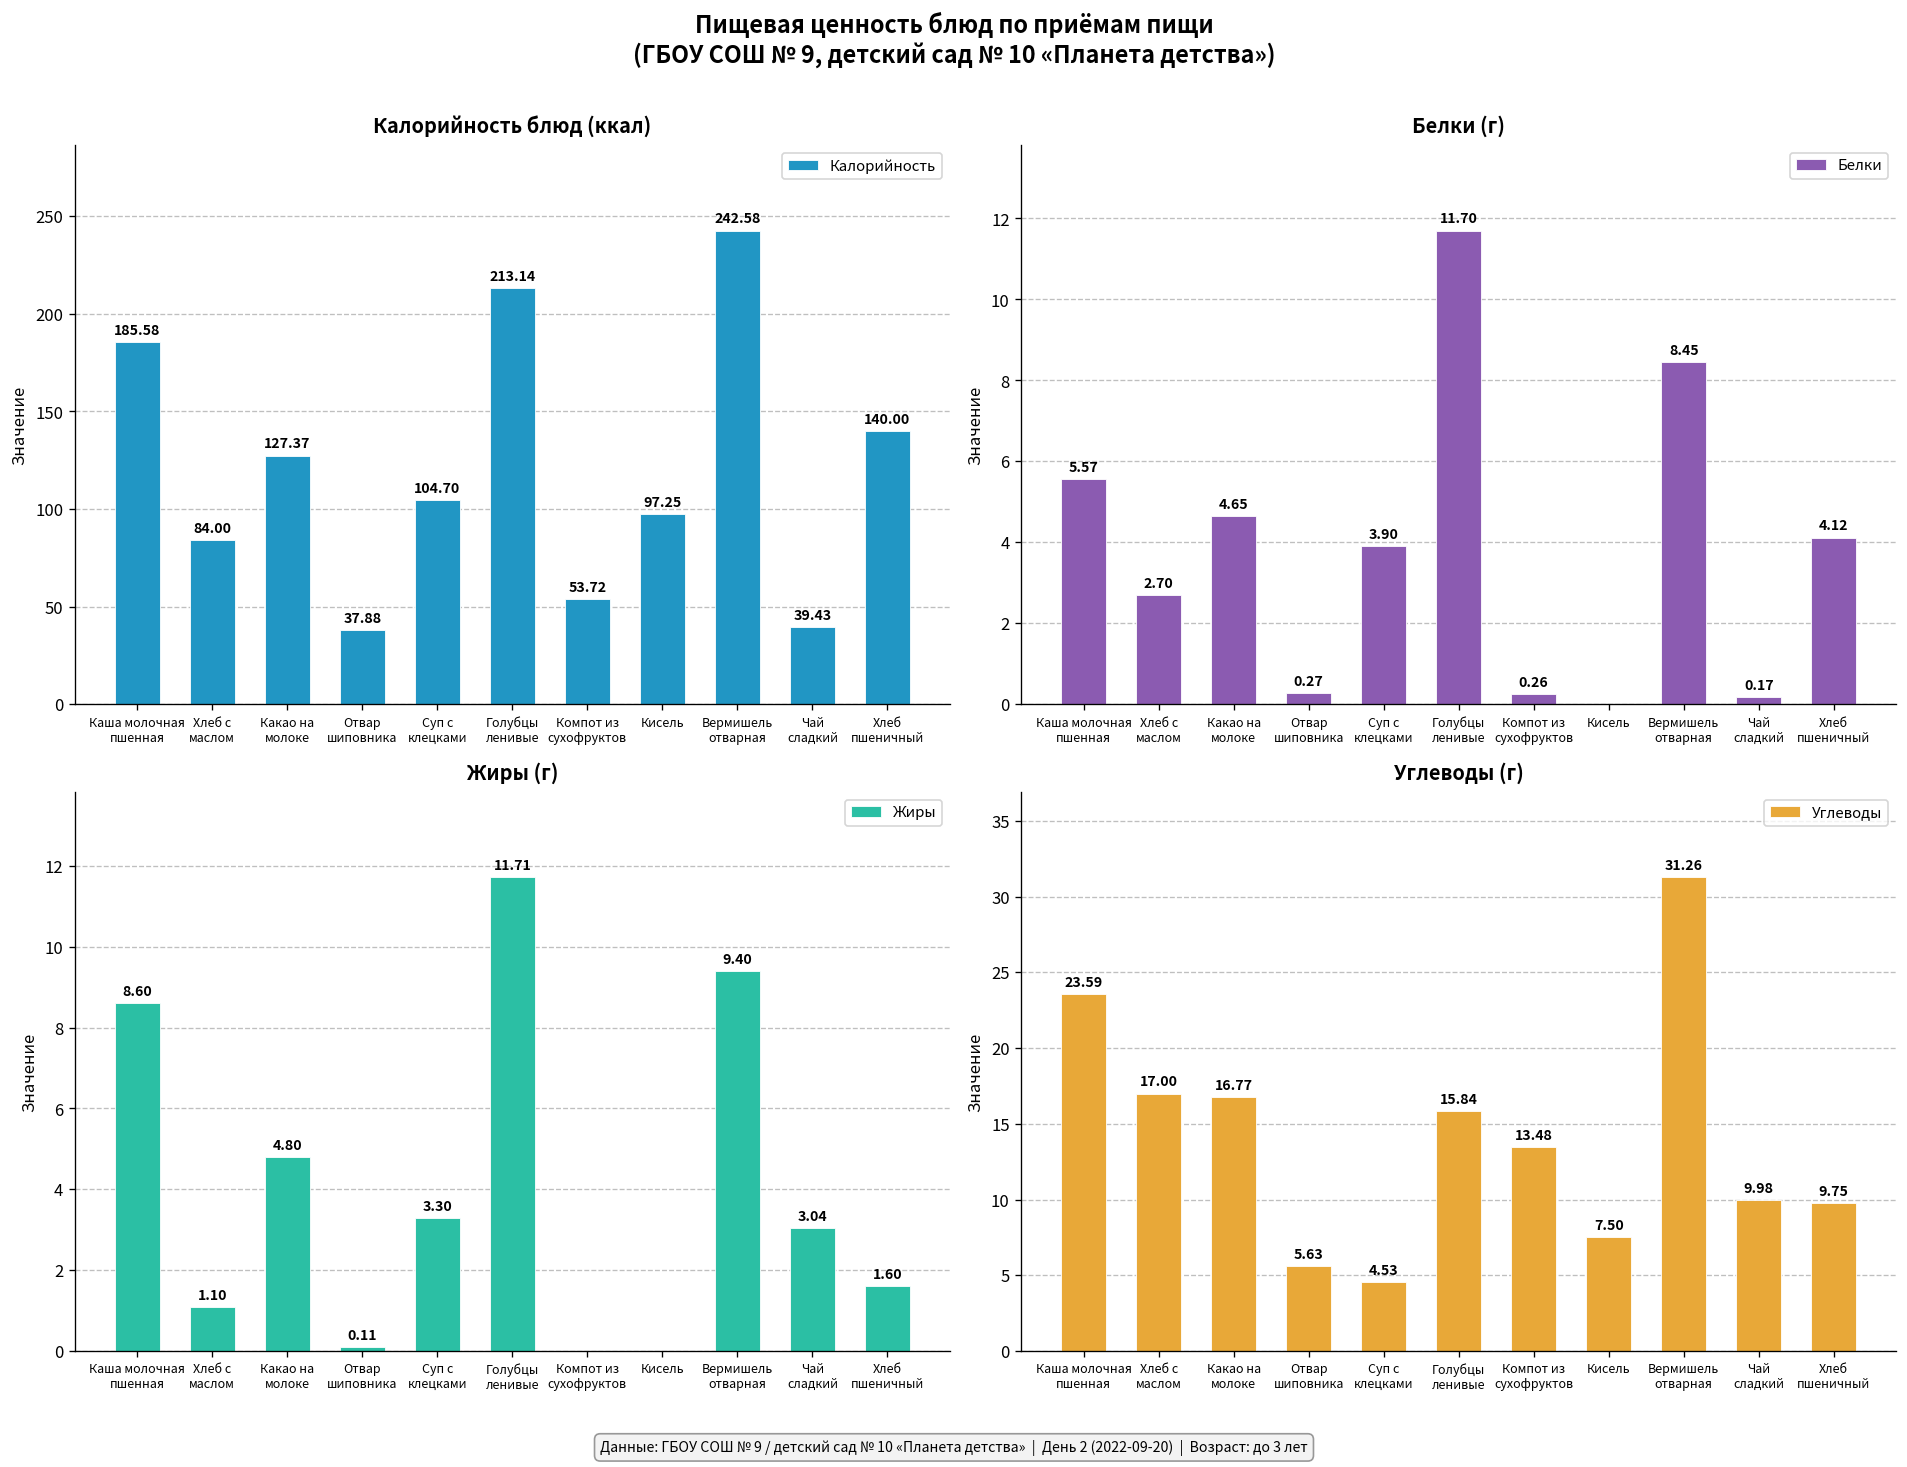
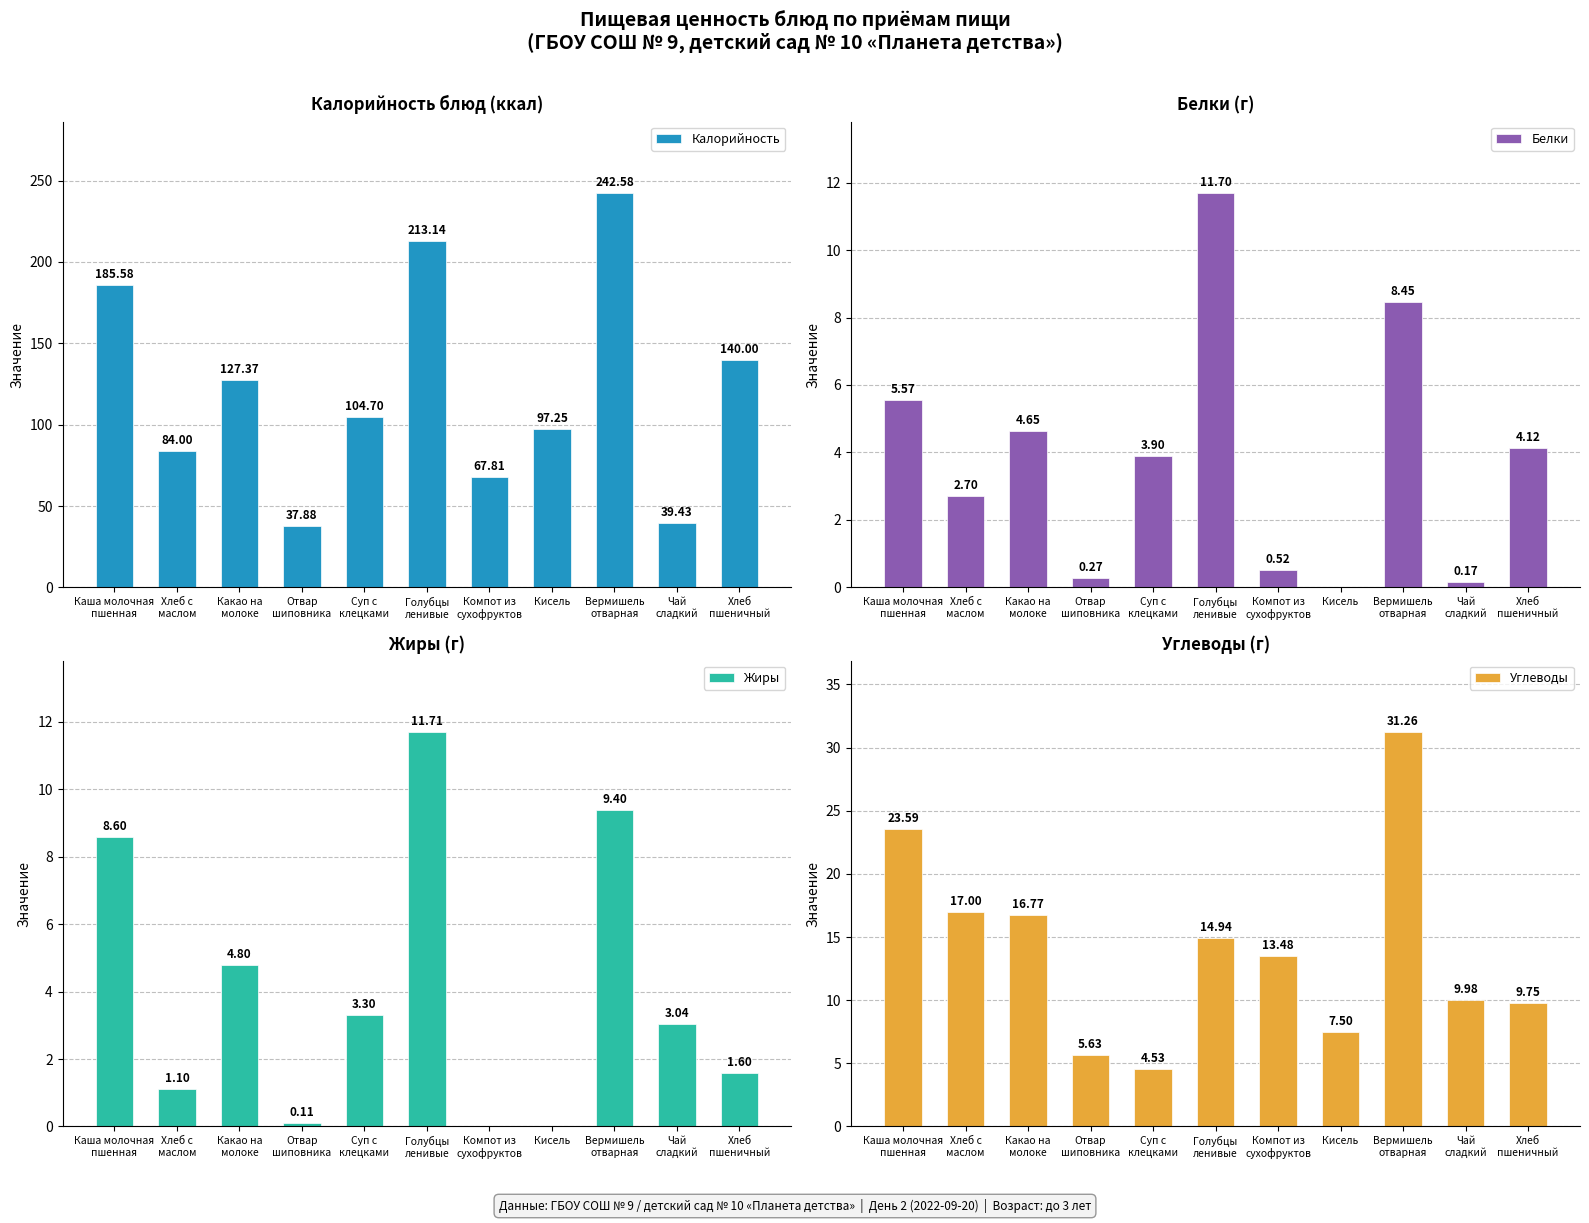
  {
    "Калорийность блюд (ккал)": {
      "Каша молочная пшенная": 185.58,
      "Хлеб с маслом": 84.00,
      "Какао на молоке": 127.37,
      "Отвар шиповника": 37.88,
      "Суп с клецками": 104.70,
      "Голубцы ленивые": 213.14,
-     "Компот из сухофруктов": 53.72,
+     "Компот из сухофруктов": 67.81,
      "Кисель": 97.25,
      "Вермишель отварная": 242.58,
      "Чай сладкий": 39.43,
      "Хлеб пшеничный": 140.00
    },
    "Белки (г)": {
      "Каша молочная пшенная": 5.57,
      "Хлеб с маслом": 2.70,
      "Какао на молоке": 4.65,
      "Отвар шиповника": 0.27,
      "Суп с клецками": 3.90,
      "Голубцы ленивые": 11.70,
-     "Компот из сухофруктов": 0.26,
+     "Компот из сухофруктов": 0.52,
      "Вермишель отварная": 8.45,
      "Чай сладкий": 0.17,
      "Хлеб пшеничный": 4.12
    },
    "Жиры (г)": {
      "Каша молочная пшенная": 8.60,
      "Хлеб с маслом": 1.10,
      "Какао на молоке": 4.80,
      "Отвар шиповника": 0.11,
      "Суп с клецками": 3.30,
      "Голубцы ленивые": 11.71,
      "Вермишель отварная": 9.40,
      "Чай сладкий": 3.04,
      "Хлеб пшеничный": 1.60
    },
    "Углеводы (г)": {
      "Каша молочная пшенная": 23.59,
      "Хлеб с маслом": 17.00,
      "Какао на молоке": 16.77,
      "Отвар шиповника": 5.63,
      "Суп с клецками": 4.53,
-     "Голубцы ленивые": 15.84,
+     "Голубцы ленивые": 14.94,
      "Компот из сухофруктов": 13.48,
      "Кисель": 7.50,
      "Вермишель отварная": 31.26,
      "Чай сладкий": 9.98,
      "Хлеб пшеничный": 9.75
    }
  }
